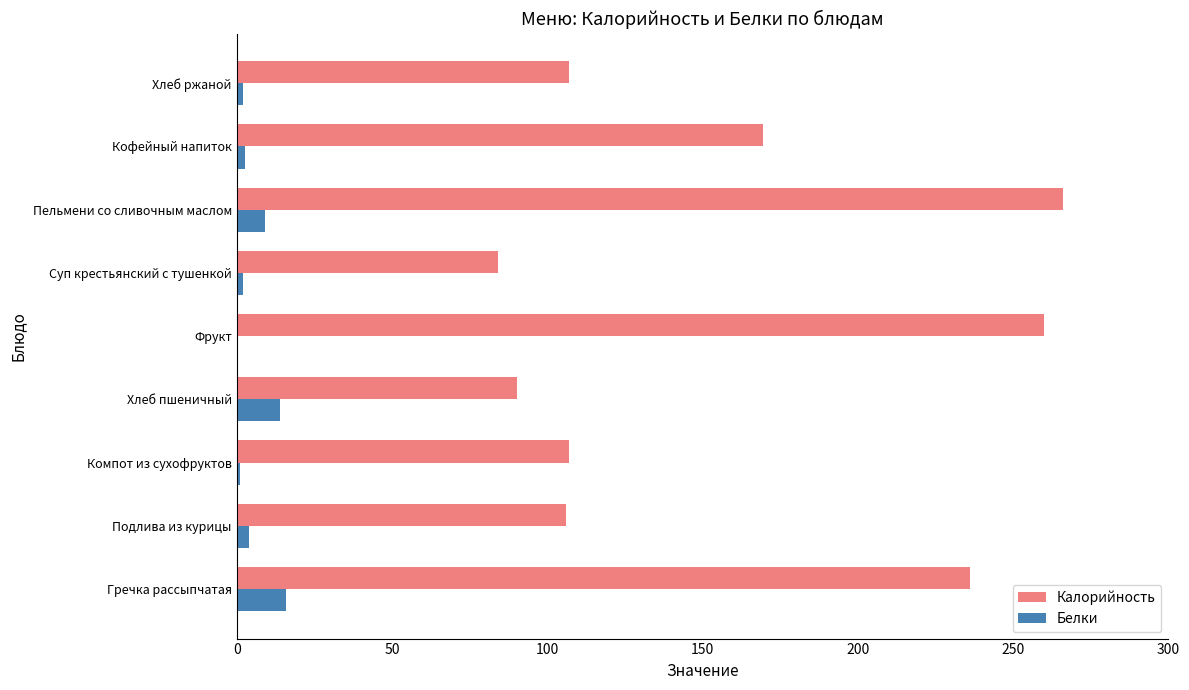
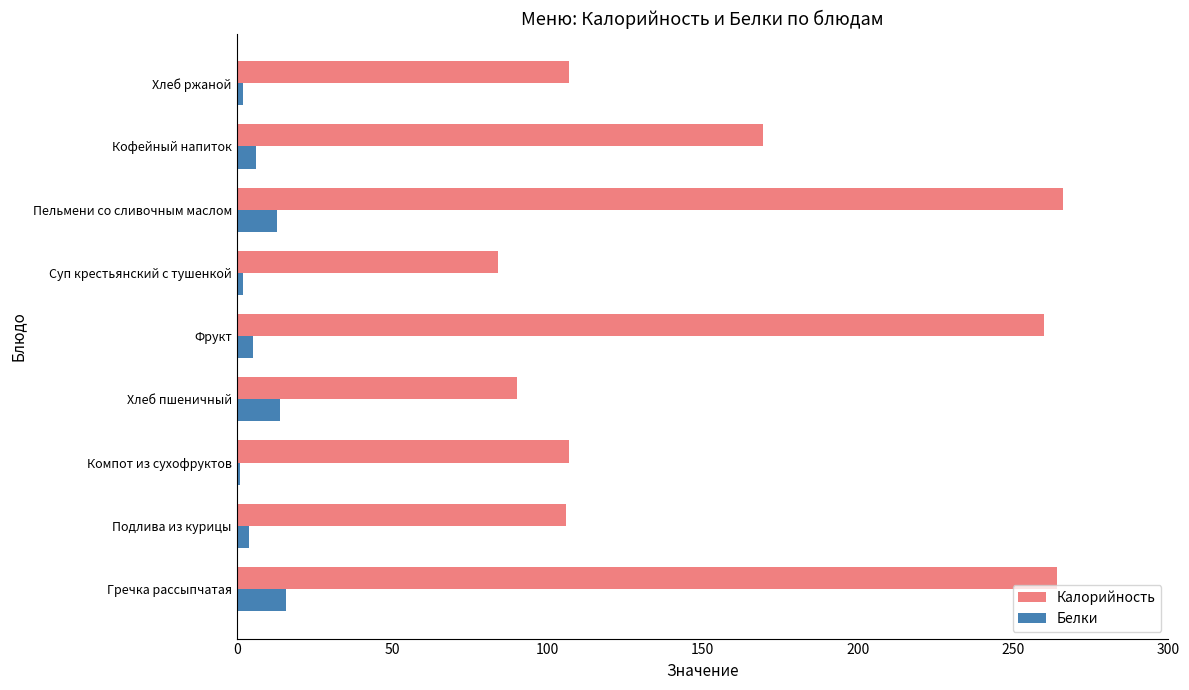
  {
    "Калорийность": {
      "Хлеб ржаной": 107,
      "Кофейный напиток": 169,
      "Пельмени со сливочным маслом": 266,
      "Суп крестьянский с тушенкой": 84,
      "Фрукт": 260,
      "Хлеб пшеничный": 90,
      "Компот из сухофруктов": 107,
      "Подлива из курицы": 106,
-     "Гречка рассыпчатая": 236
+     "Гречка рассыпчатая": 264
    },
    "Белки": {
      "Хлеб ржаной": 2,
-     "Кофейный напиток": 3,
-     "Пельмени со сливочным маслом": 9,
+     "Кофейный напиток": 6,
+     "Пельмени со сливочным маслом": 13,
      "Суп крестьянский с тушенкой": 2,
-     "Фрукт": 0,
+     "Фрукт": 5,
      "Хлеб пшеничный": 14,
      "Компот из сухофруктов": 1,
      "Подлива из курицы": 4,
      "Гречка рассыпчатая": 16
    }
  }
